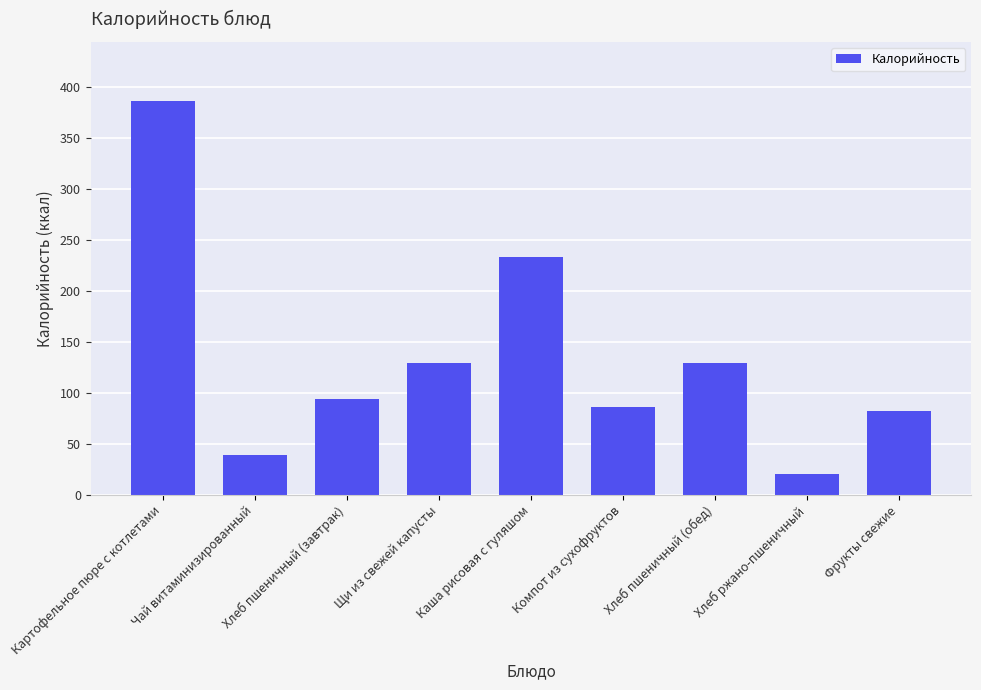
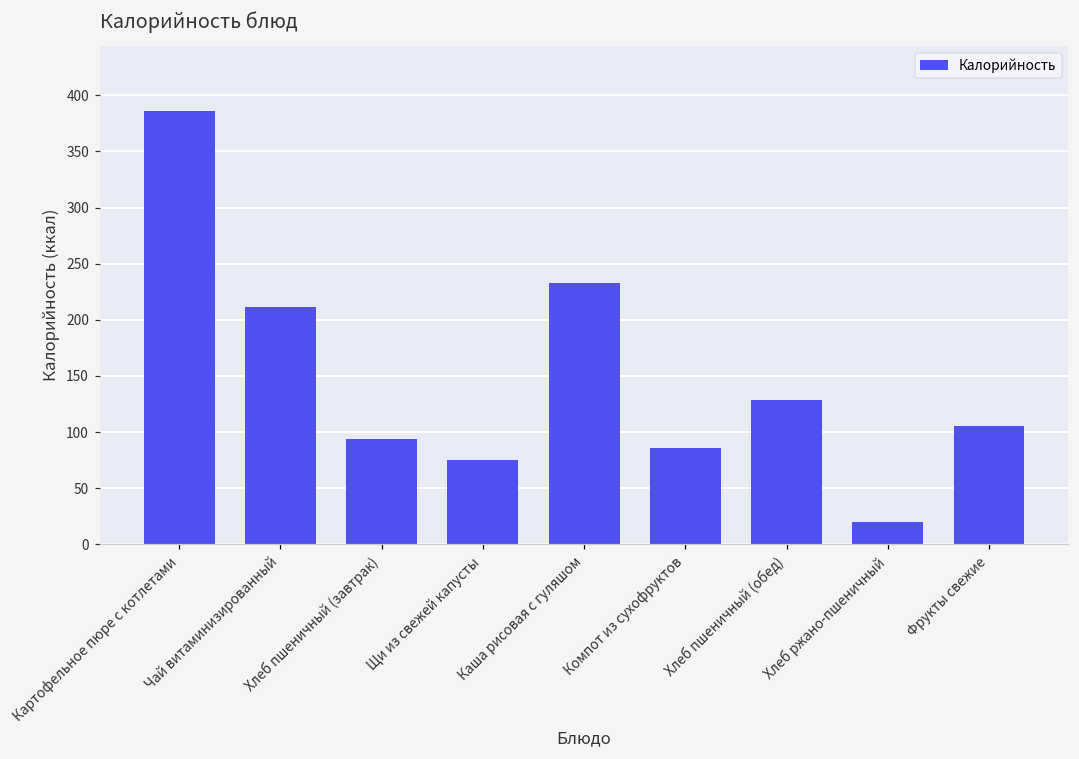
  {
    "Картофельное пюре с котлетами": 386,
-   "Чай витаминизированный": 39,
+   "Чай витаминизированный": 211,
    "Хлеб пшеничный (завтрак)": 94,
-   "Щи из свежей капусты": 129,
+   "Щи из свежей капусты": 75,
    "Каша рисовая с гуляшом": 233,
    "Компот из сухофруктов": 86,
    "Хлеб пшеничный (обед)": 129,
    "Хлеб ржано-пшеничный": 20,
-   "Фрукты свежие": 82
+   "Фрукты свежие": 105
  }
